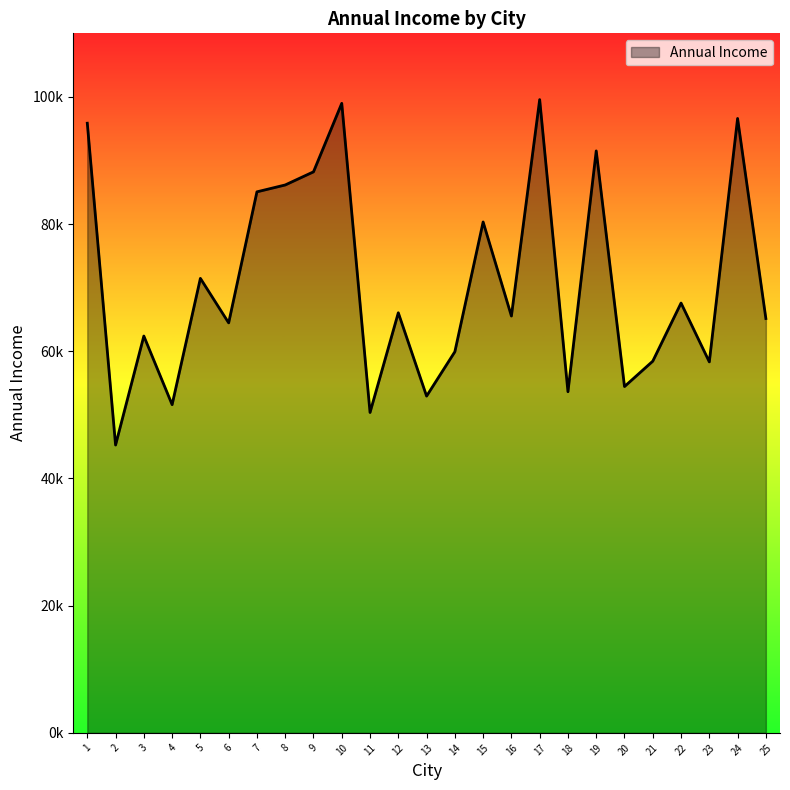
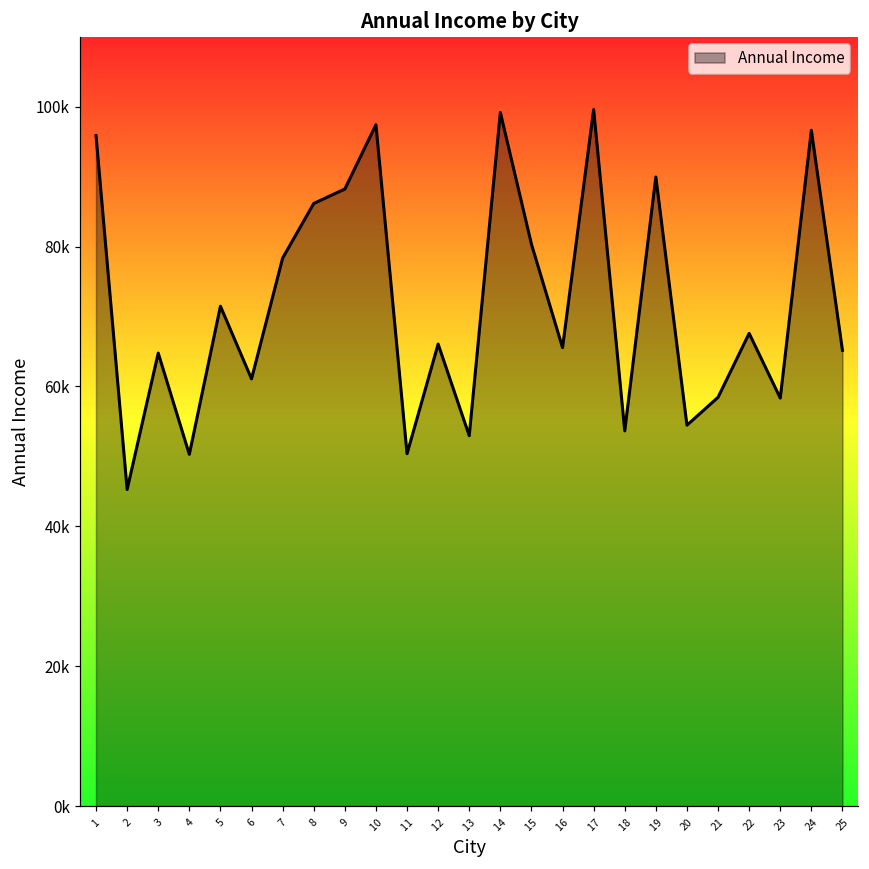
  {
    "1": 96000,
    "2": 45000,
-   "3": 62000,
-   "4": 52000,
+   "3": 65000,
+   "4": 50000,
    "5": 71000,
-   "6": 64000,
-   "7": 85000,
+   "6": 61000,
+   "7": 78000,
    "8": 86000,
    "9": 88000,
-   "10": 99000,
+   "10": 97000,
    "11": 50000,
    "12": 66000,
    "13": 53000,
-   "14": 60000,
+   "14": 99000,
    "15": 80000,
    "16": 66000,
    "17": 100000,
    "18": 54000,
-   "19": 92000,
+   "19": 90000,
    "20": 54000,
    "21": 58000,
    "22": 68000,
    "23": 58000,
    "24": 97000,
    "25": 65000
  }
